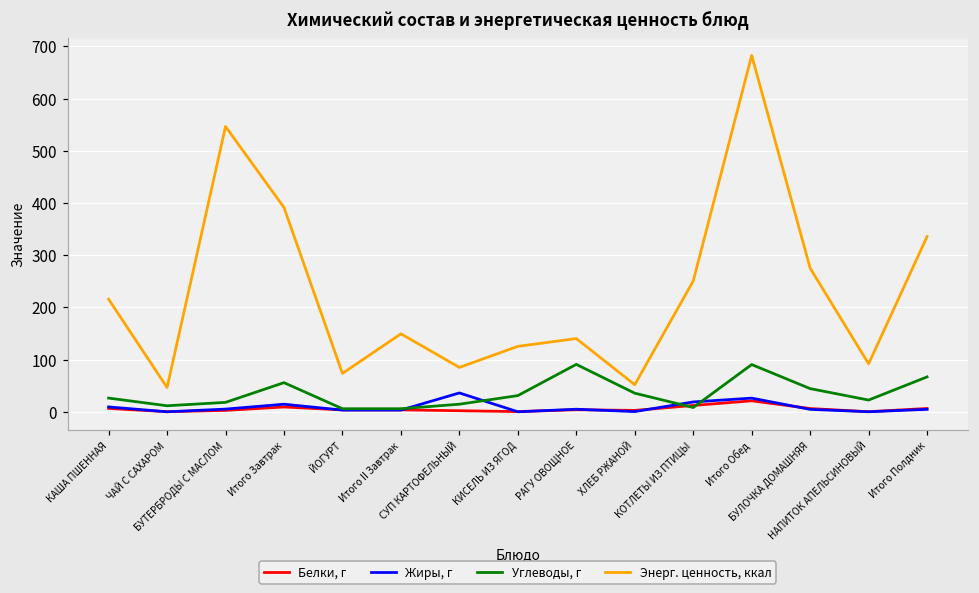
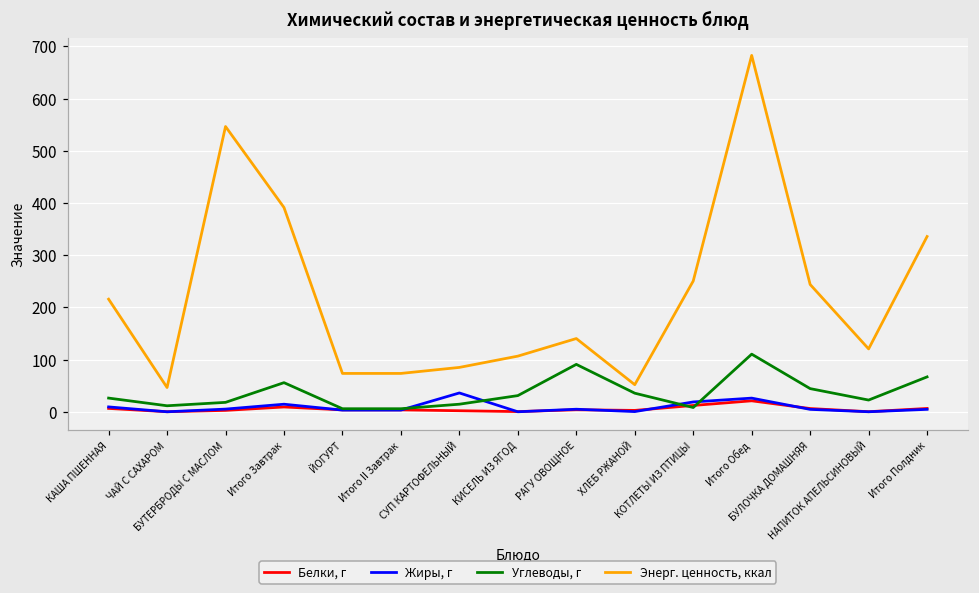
  {
    "Белки, г": {
      "СУП КАРТОФЕЛЬНЫЙ": 0
    },
    "Жиры, г": {
      "СУП КАРТОФЕЛЬНЫЙ": 40,
      "КОТЛЕТЫ ИЗ ПТИЦЫ": 20
    },
    "Углеводы, г": {
      "КАША ПШЕННАЯ": 30,
      "ЧАЙ С САХАРОМ": 10,
      "БУТЕРБРОДЫ С МАСЛОМ": 20,
      "Итого Завтрак": 60,
      "СУП КАРТОФЕЛЬНЫЙ": 10,
      "КИСЕЛЬ ИЗ ЯГОД": 30,
      "РАГУ ОВОЩНОЕ": 90,
      "ХЛЕБ РЖАНОЙ": 40,
-     "Итого Обед": 90,
+     "Итого Обед": 110,
      "БУЛОЧКА ДОМАШНЯЯ": 40,
      "НАПИТОК АПЕЛЬСИНОВЫЙ": 20,
      "Итого Полдник": 70
    },
    "Энерг. ценность, ккал": {
      "КАША ПШЕННАЯ": 220,
      "ЧАЙ С САХАРОМ": 50,
      "БУТЕРБРОДЫ С МАСЛОМ": 550,
      "Итого Завтрак": 390,
      "ЙОГУРТ": 70,
-     "Итого II Завтрак": 150,
+     "Итого II Завтрак": 70,
      "СУП КАРТОФЕЛЬНЫЙ": 80,
-     "КИСЕЛЬ ИЗ ЯГОД": 130,
+     "КИСЕЛЬ ИЗ ЯГОД": 110,
      "РАГУ ОВОЩНОЕ": 140,
      "ХЛЕБ РЖАНОЙ": 50,
      "КОТЛЕТЫ ИЗ ПТИЦЫ": 250,
      "Итого Обед": 680,
-     "БУЛОЧКА ДОМАШНЯЯ": 280,
-     "НАПИТОК АПЕЛЬСИНОВЫЙ": 90,
+     "БУЛОЧКА ДОМАШНЯЯ": 240,
+     "НАПИТОК АПЕЛЬСИНОВЫЙ": 120,
      "Итого Полдник": 340
    }
  }
